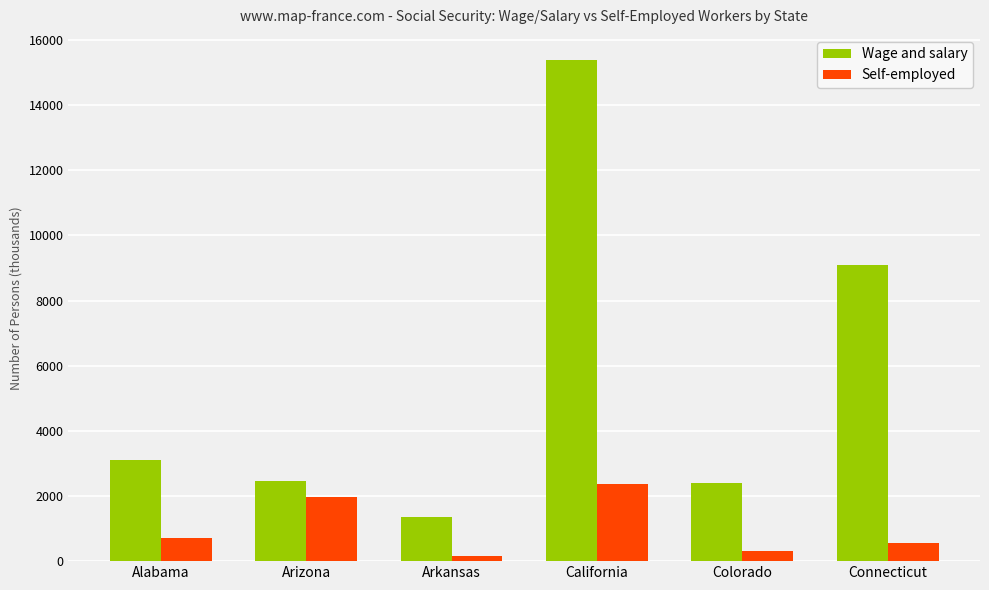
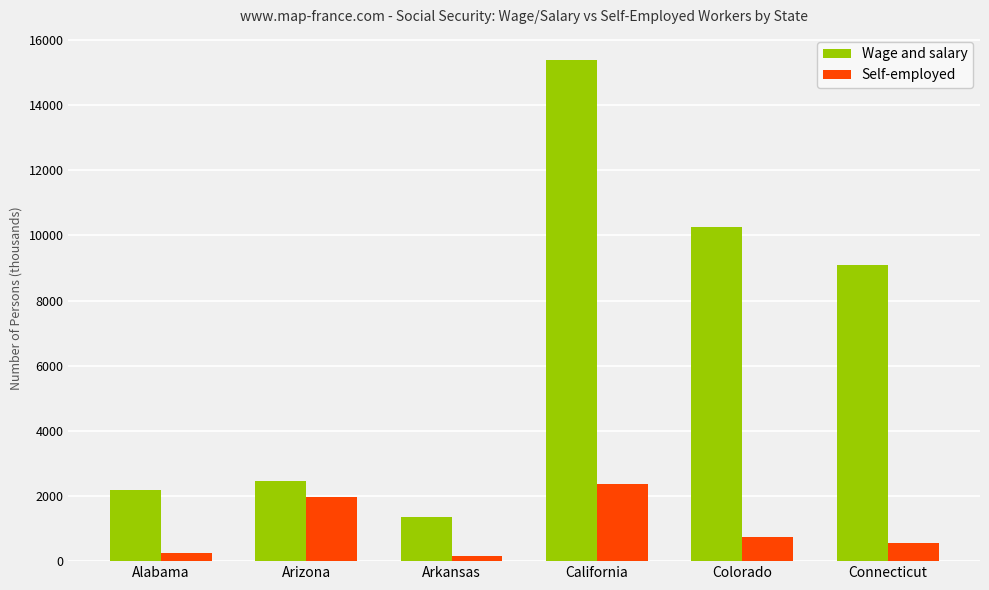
  {
    "Wage and salary": {
-     "Alabama": 3100,
+     "Alabama": 2200,
      "Arizona": 2500,
      "Arkansas": 1400,
      "California": 15400,
-     "Colorado": 2400,
+     "Colorado": 10300,
      "Connecticut": 9100
    },
    "Self-employed": {
-     "Alabama": 700,
+     "Alabama": 200,
      "Arizona": 2000,
      "Arkansas": 200,
      "California": 2400,
-     "Colorado": 300,
+     "Colorado": 700,
      "Connecticut": 600
    }
  }
